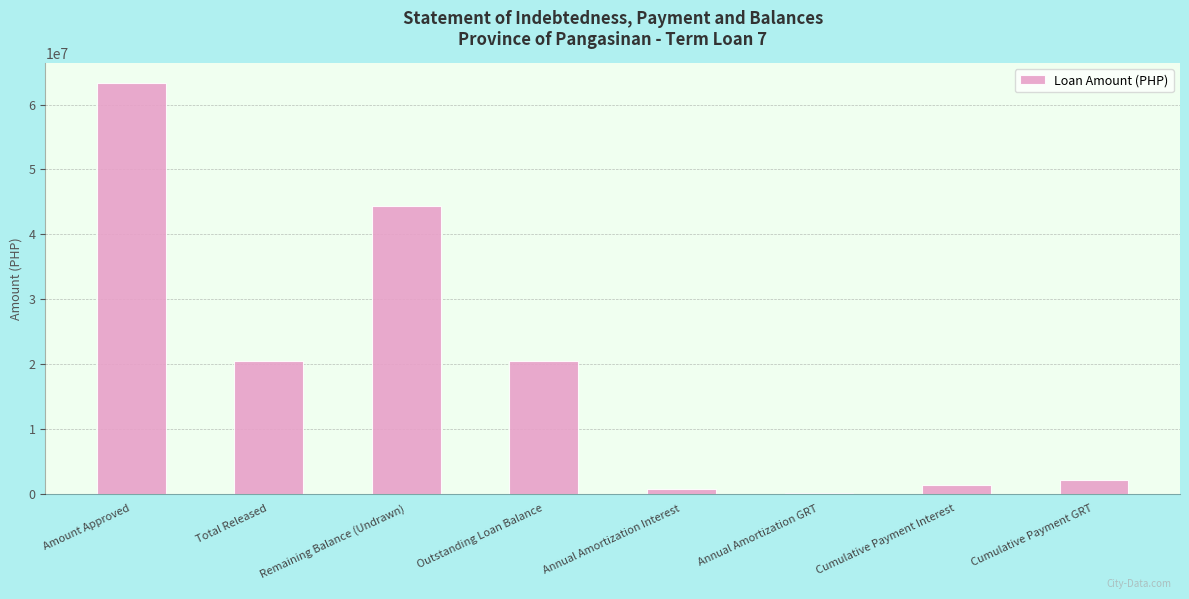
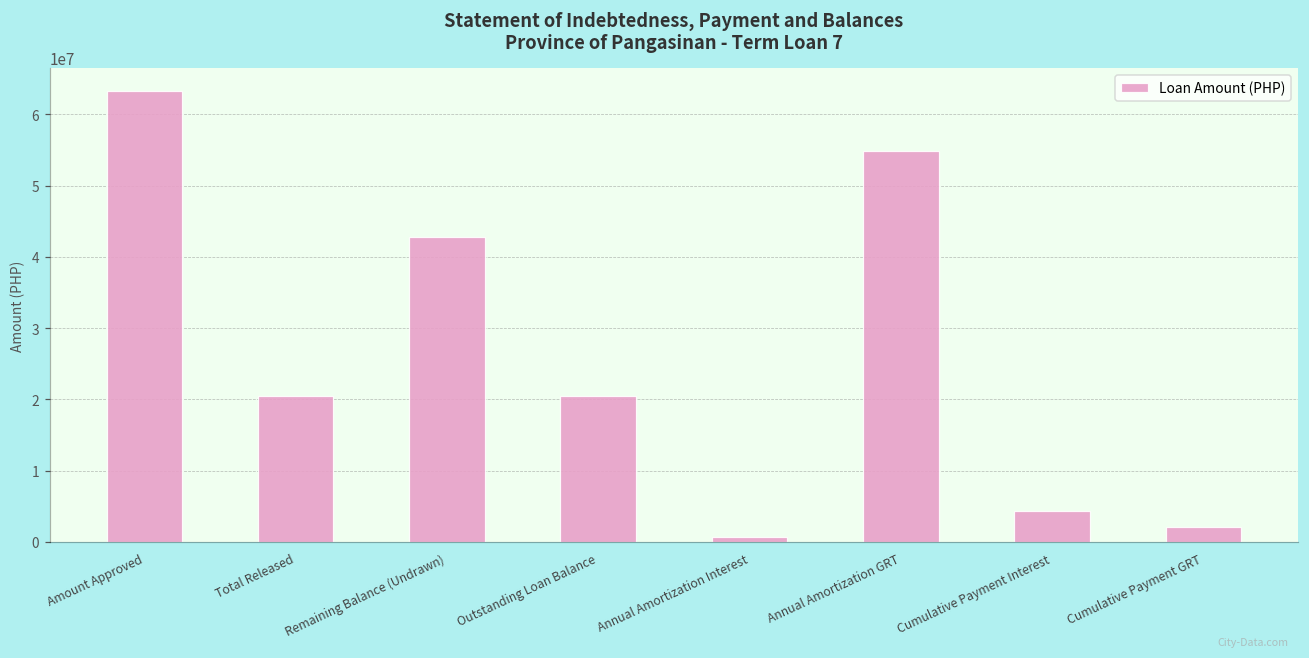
  {
    "Amount Approved": 63000000,
    "Total Released": 20000000,
-   "Remaining Balance (Undrawn)": 44000000,
+   "Remaining Balance (Undrawn)": 43000000,
    "Outstanding Loan Balance": 20000000,
    "Annual Amortization Interest": 1000000,
-   "Annual Amortization GRT": 0,
-   "Cumulative Payment Interest": 1000000,
+   "Annual Amortization GRT": 55000000,
+   "Cumulative Payment Interest": 4000000,
    "Cumulative Payment GRT": 2000000
  }
